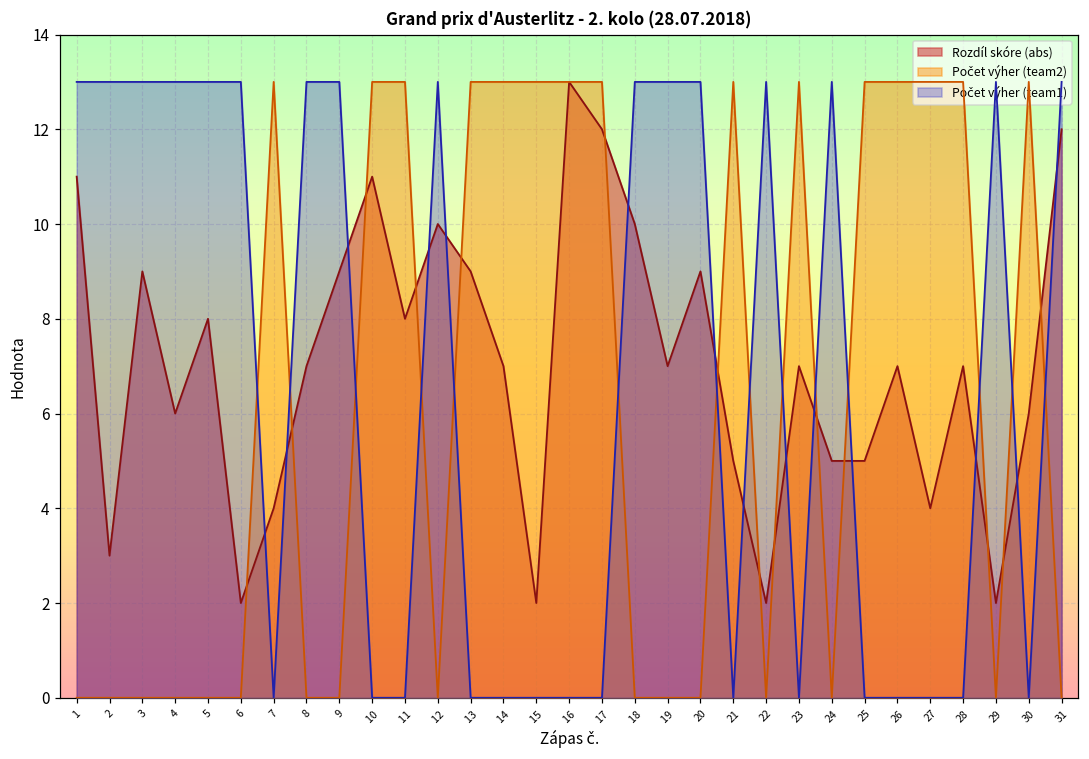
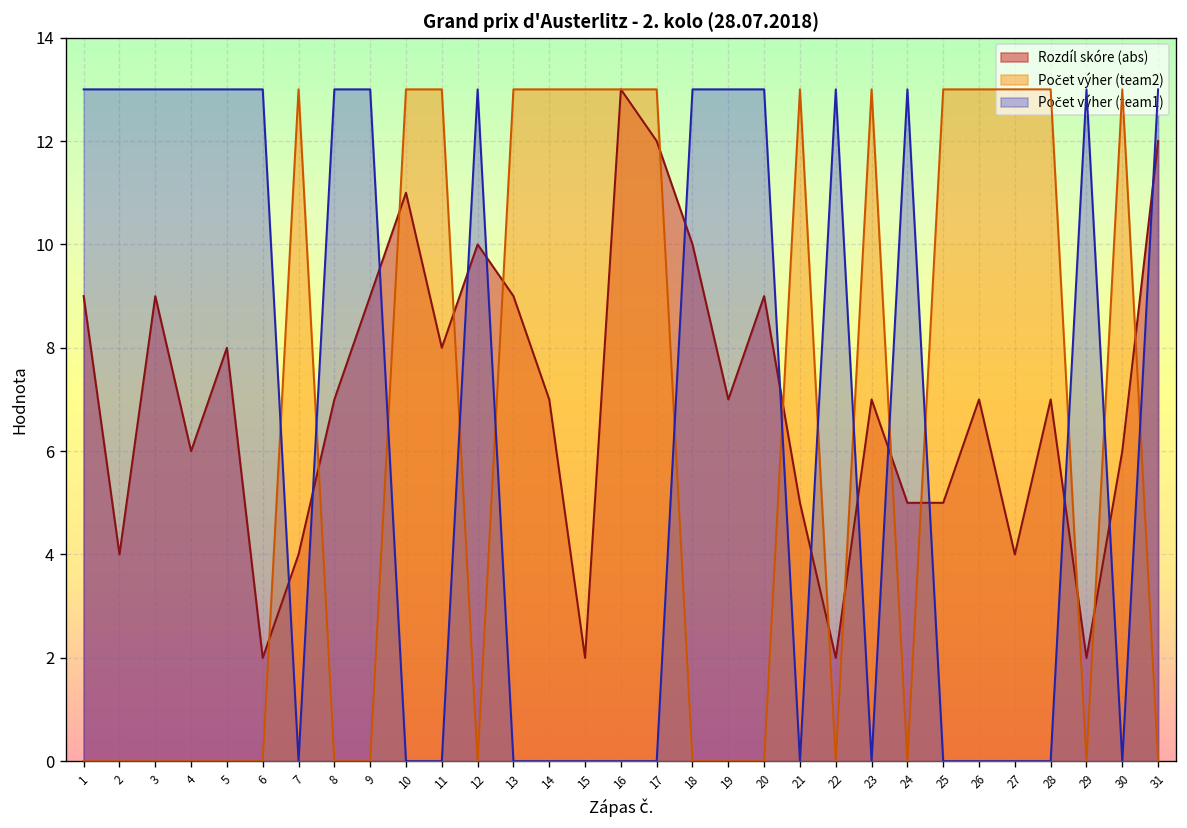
  {
    "Rozdíl skóre (abs)": {
-     "1": 11,
-     "2": 3,
+     "1": 9,
+     "2": 4,
      "3": 9,
      "4": 6,
      "5": 8,
      "6": 2,
      "7": 4,
      "8": 7,
      "9": 9,
      "10": 11,
      "11": 8,
      "12": 10,
      "13": 9,
      "14": 7,
      "15": 2,
      "17": 12,
      "18": 10,
      "19": 7,
      "20": 9,
      "21": 5,
      "22": 2,
      "23": 7,
      "24": 5,
      "25": 5,
      "26": 7,
      "27": 4,
      "28": 7,
      "29": 2,
      "30": 6,
      "31": 12
    },
    "Počet výher (team2)": {
      "1": 0,
      "2": 0,
      "3": 0,
      "4": 0,
      "5": 0,
      "6": 0,
      "7": 13,
      "8": 0,
      "9": 0,
      "10": 13,
      "11": 13,
      "12": 0,
      "13": 13,
      "14": 13,
      "15": 13,
      "17": 13,
      "18": 0,
      "19": 0,
      "20": 0,
      "21": 13,
      "22": 0,
      "23": 13,
      "24": 0,
      "25": 13,
      "26": 13,
      "29": 0,
      "31": 0
    },
    "Počet výher (team1)": {
      "1": 13,
      "2": 13,
      "3": 13,
      "4": 13,
      "5": 13,
      "6": 13,
      "7": 0,
      "8": 13,
      "9": 13,
      "10": 0,
      "11": 0,
      "12": 13,
      "13": 0,
      "14": 0,
      "15": 0,
      "16": 0,
      "17": 0,
      "18": 13,
      "19": 13,
      "20": 13,
      "21": 0,
      "22": 13,
      "23": 0,
      "24": 13,
      "25": 0,
      "26": 0,
      "27": 0,
      "28": 0,
      "30": 0
    }
  }
